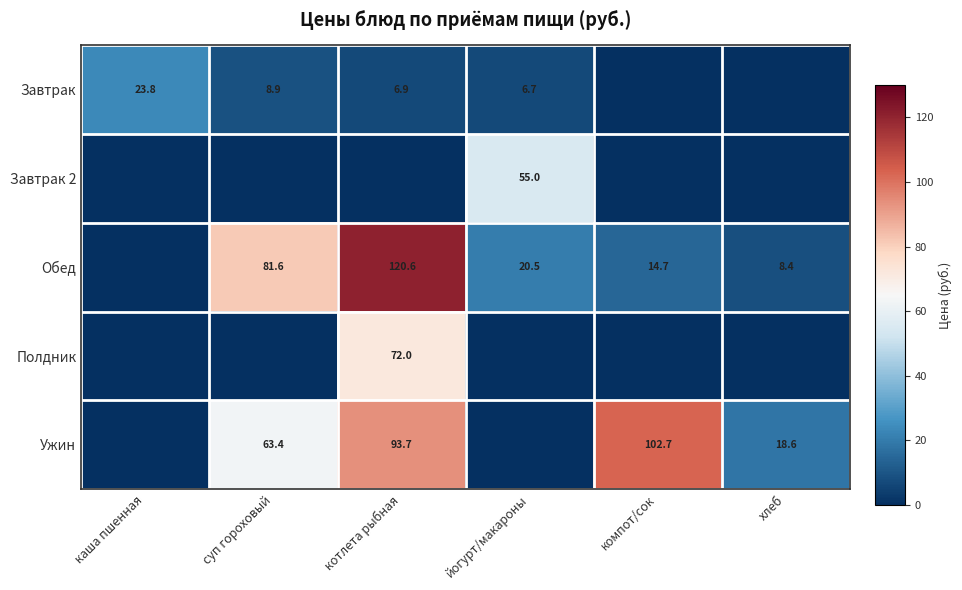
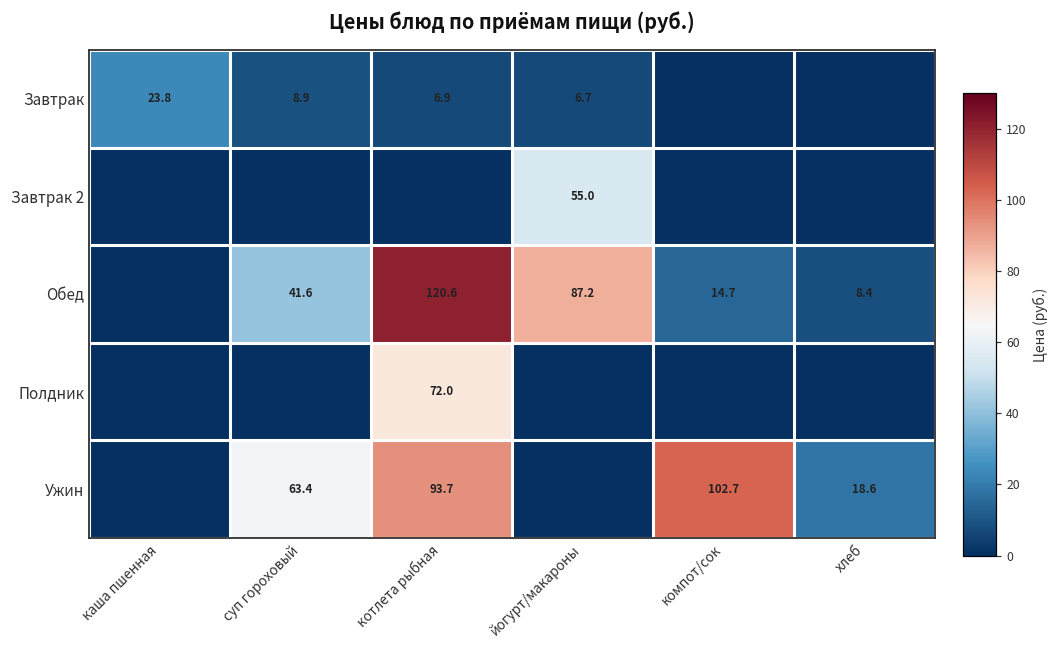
  {
    "Завтрак": {
      "каша пшенная": 23.8,
      "суп гороховый": 8.9,
      "котлета рыбная": 6.9,
      "йогурт/макароны": 6.7
    },
    "Завтрак 2": {
      "йогурт/макароны": 55.0
    },
    "Обед": {
-     "суп гороховый": 81.6,
+     "суп гороховый": 41.6,
      "котлета рыбная": 120.6,
-     "йогурт/макароны": 20.5,
+     "йогурт/макароны": 87.2,
      "компот/сок": 14.7,
      "хлеб": 8.4
    },
    "Полдник": {
      "котлета рыбная": 72.0
    },
    "Ужин": {
      "суп гороховый": 63.4,
      "котлета рыбная": 93.7,
      "компот/сок": 102.7,
      "хлеб": 18.6
    }
  }
